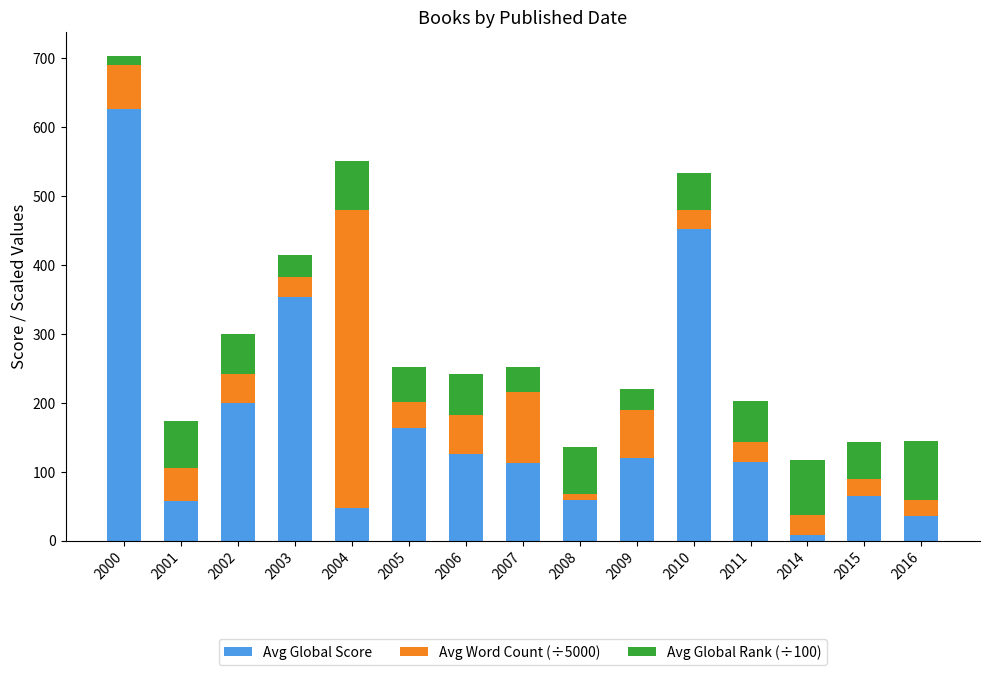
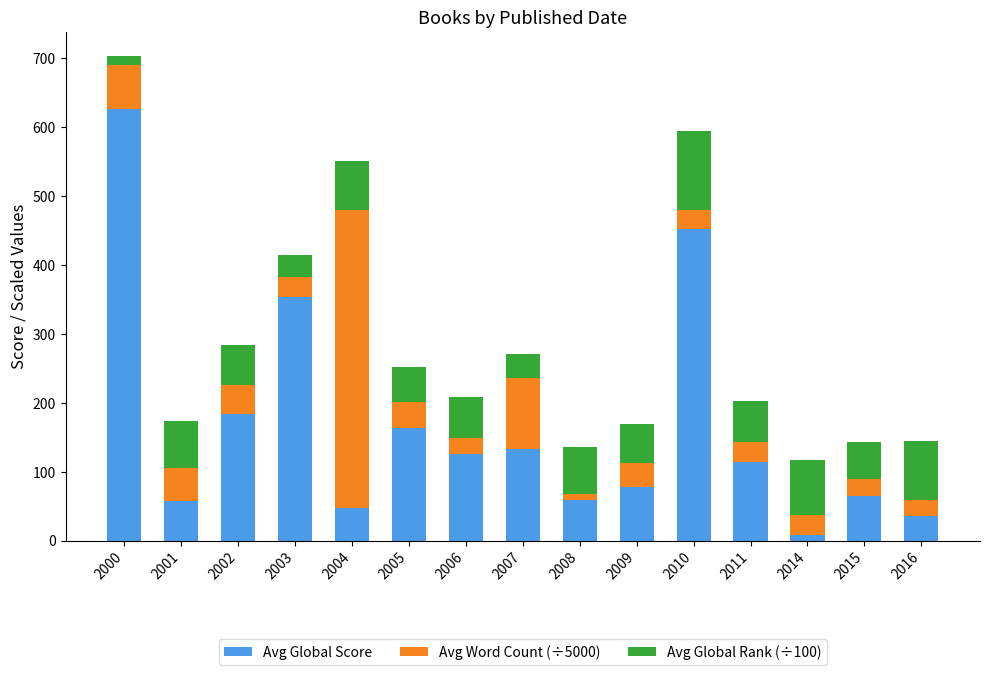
  {
    "Avg Global Score": {
      "2000": 630,
      "2001": 60,
-     "2002": 200,
+     "2002": 180,
      "2003": 350,
      "2004": 50,
      "2005": 160,
      "2006": 130,
-     "2007": 110,
+     "2007": 130,
      "2008": 60,
-     "2009": 120,
+     "2009": 80,
      "2010": 450,
      "2011": 110,
      "2014": 10,
      "2015": 70,
      "2016": 40
    },
    "Avg Word Count (÷5000)": {
      "2000": 60,
      "2001": 50,
      "2002": 40,
      "2003": 30,
      "2004": 430,
      "2005": 40,
-     "2006": 60,
+     "2006": 20,
      "2007": 100,
      "2008": 10,
-     "2009": 70,
+     "2009": 30,
      "2010": 30,
      "2011": 30,
      "2014": 30,
      "2015": 20,
      "2016": 20
    },
    "Avg Global Rank (÷100)": {
      "2000": 10,
      "2001": 70,
      "2002": 60,
      "2003": 30,
      "2004": 70,
      "2005": 50,
      "2006": 60,
      "2007": 40,
      "2008": 70,
-     "2009": 30,
-     "2010": 50,
+     "2009": 60,
+     "2010": 110,
      "2011": 60,
      "2014": 80,
      "2015": 50,
      "2016": 80
    }
  }
